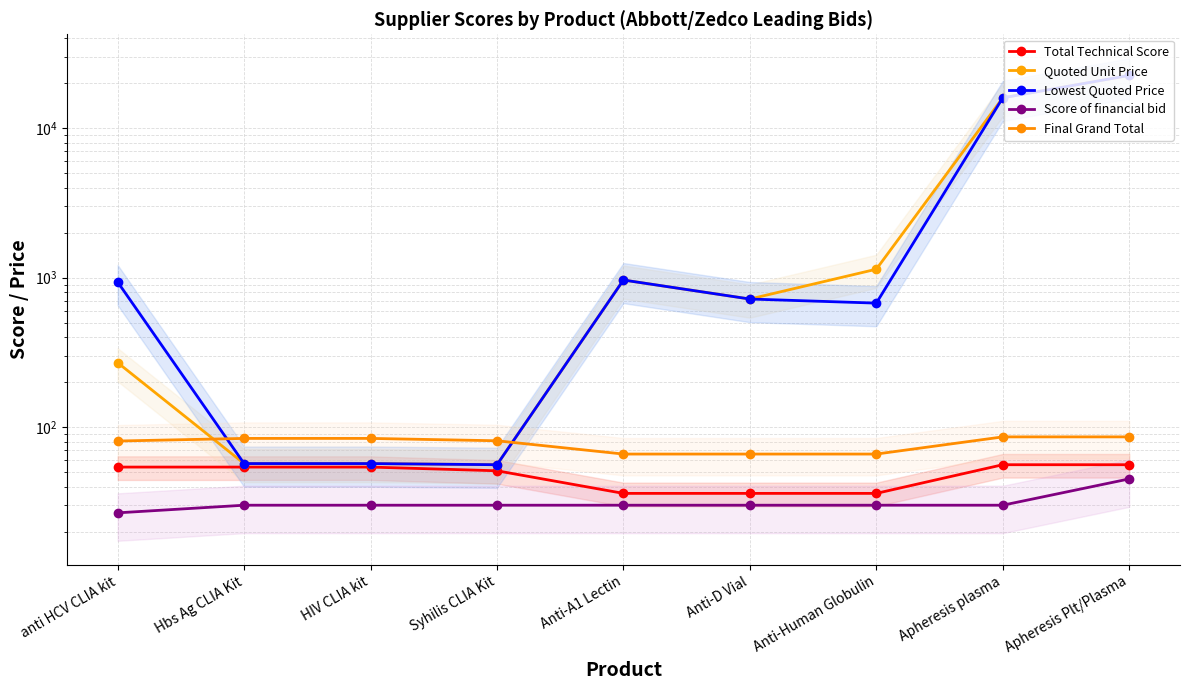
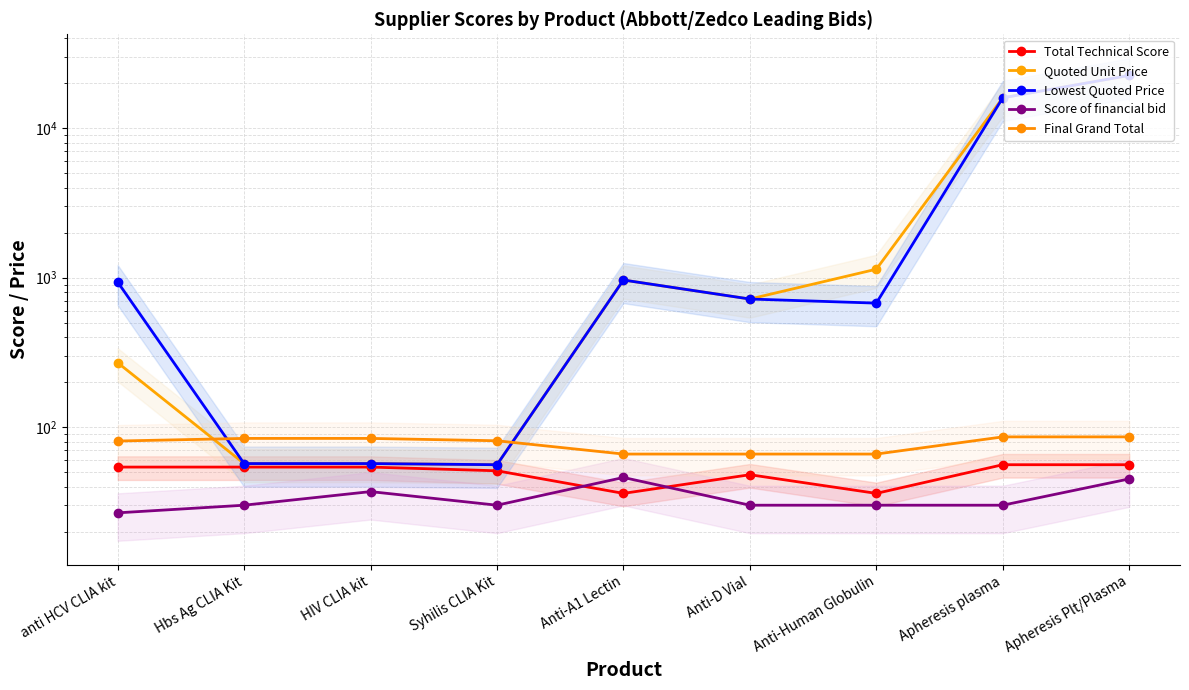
  {
    "Total Technical Score": {
      "anti HCV CLIA kit": 54,
      "Hbs Ag CLIA Kit": 54,
      "HIV CLIA kit": 54,
      "Syhilis CLIA Kit": 51,
      "Anti-A1 Lectin": 36,
-     "Anti-D Vial": 36,
+     "Anti-D Vial": 48,
      "Anti-Human Globulin": 36,
      "Apheresis plasma": 56,
      "Apheresis Plt/Plasma": 56
    },
    "Lowest Quoted Price": {
      "anti HCV CLIA kit": 900,
      "Anti-Human Globulin": 700
    },
    "Score of financial bid": {
      "anti HCV CLIA kit": 27,
      "Hbs Ag CLIA Kit": 30,
-     "HIV CLIA kit": 30,
+     "HIV CLIA kit": 37,
      "Syhilis CLIA Kit": 30,
-     "Anti-A1 Lectin": 30,
+     "Anti-A1 Lectin": 46,
      "Anti-D Vial": 30,
      "Anti-Human Globulin": 30,
      "Apheresis plasma": 30,
      "Apheresis Plt/Plasma": 45
    }
  }
